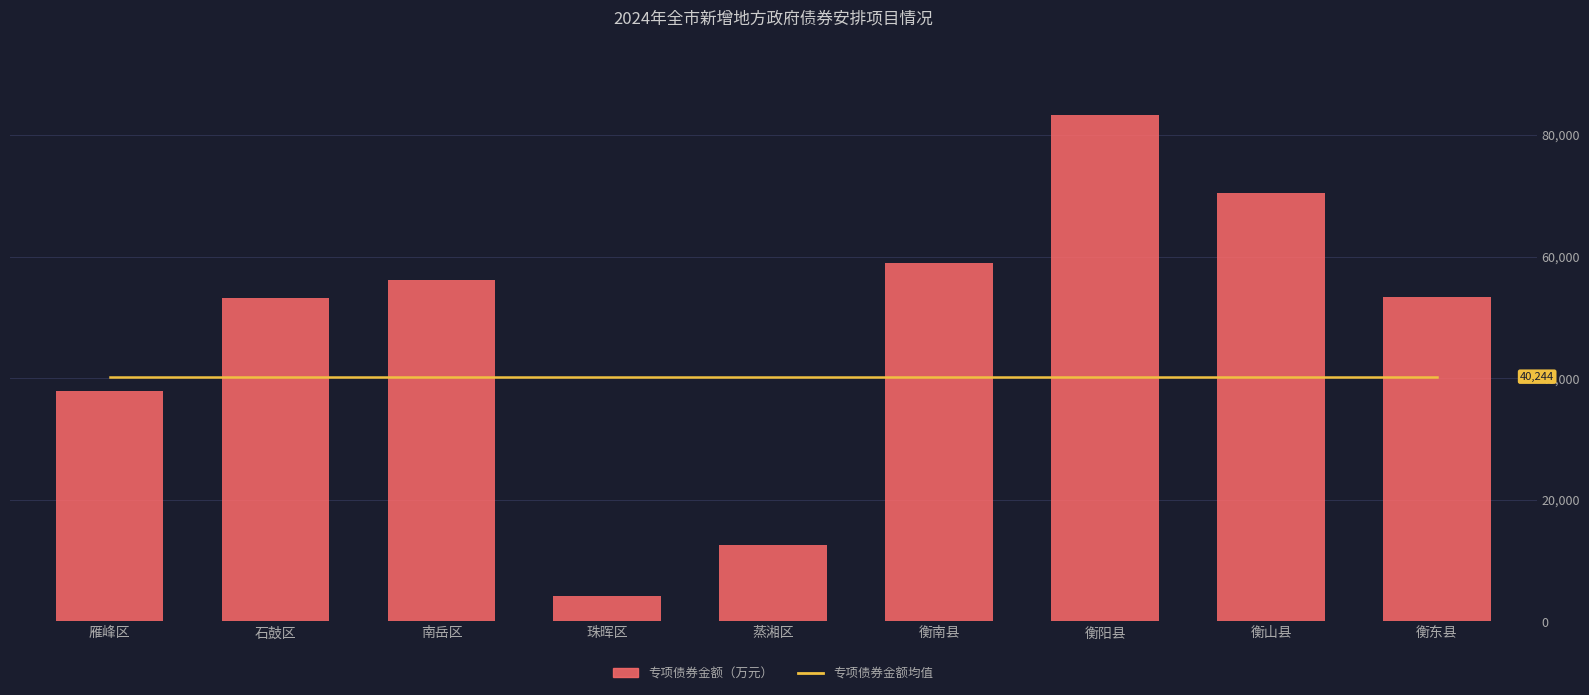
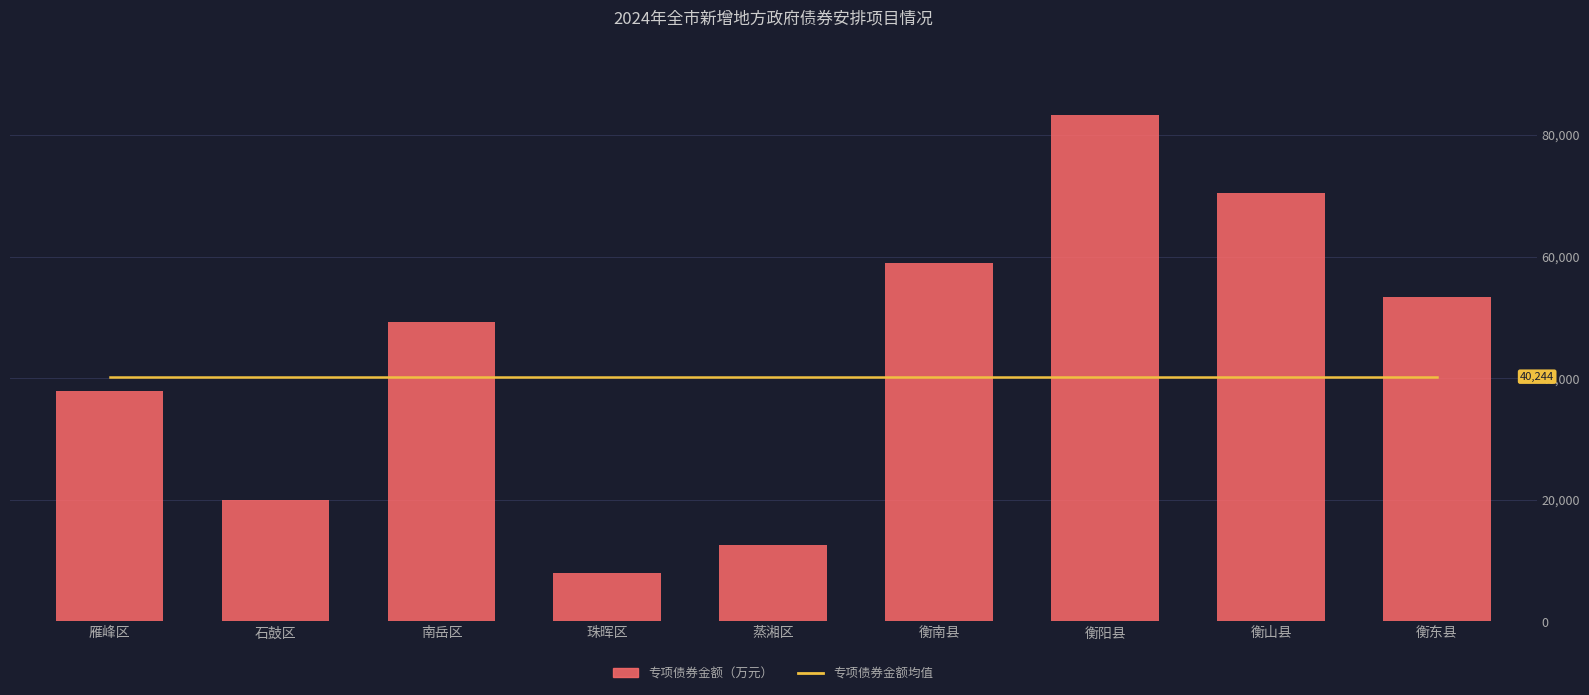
  {
    "专项债券金额（万元）": {
      "雁峰区": "38,000",
-     "石鼓区": "53,000",
-     "南岳区": "56,000",
-     "珠晖区": "4,000",
+     "石鼓区": "20,000",
+     "南岳区": "49,000",
+     "珠晖区": "8,000",
      "蒸湘区": "13,000",
      "衡南县": "59,000",
      "衡阳县": "83,000",
      "衡山县": "70,000",
      "衡东县": "53,000"
    },
    "专项债券金额均值": {
      "雁峰区": "40,000",
      "石鼓区": "40,000",
      "南岳区": "40,000",
      "珠晖区": "40,000",
      "蒸湘区": "40,000",
      "衡南县": "40,000",
      "衡阳县": "40,000",
      "衡山县": "40,000",
      "衡东县": "40,000"
    }
  }
